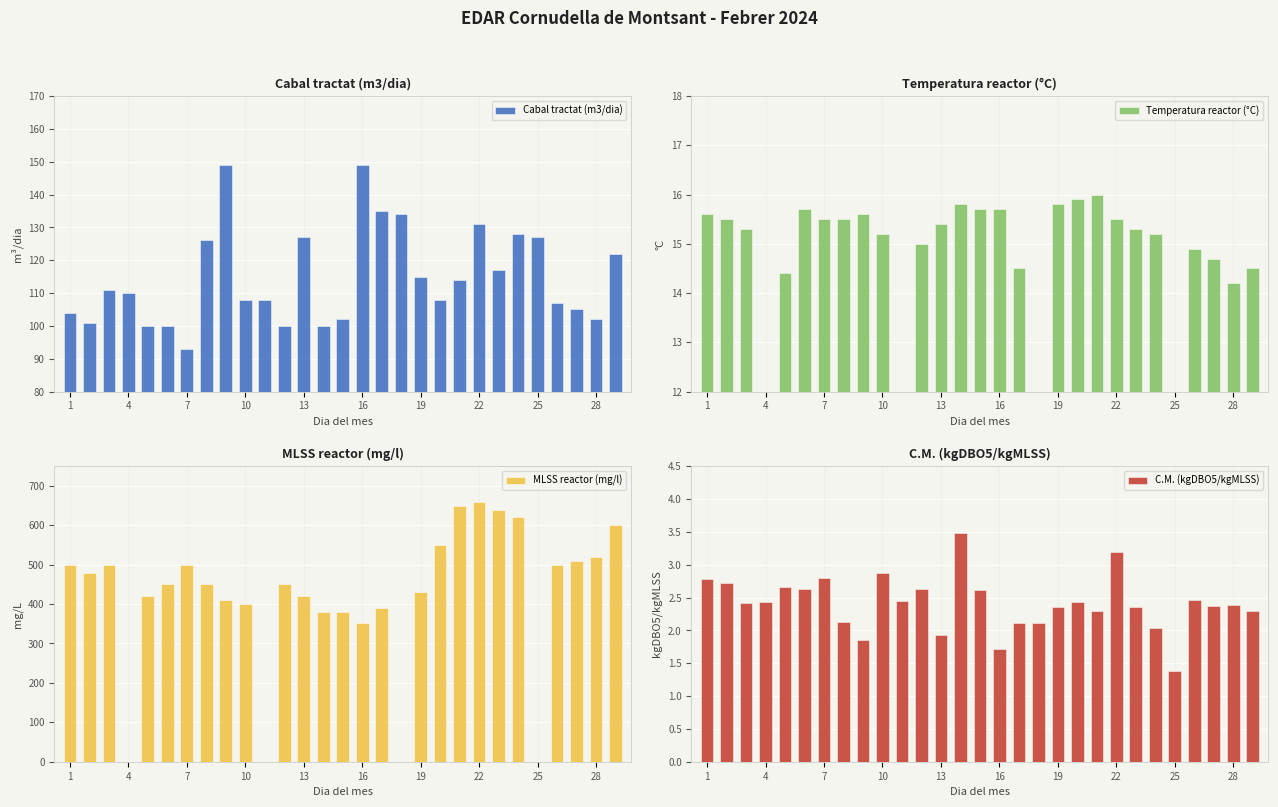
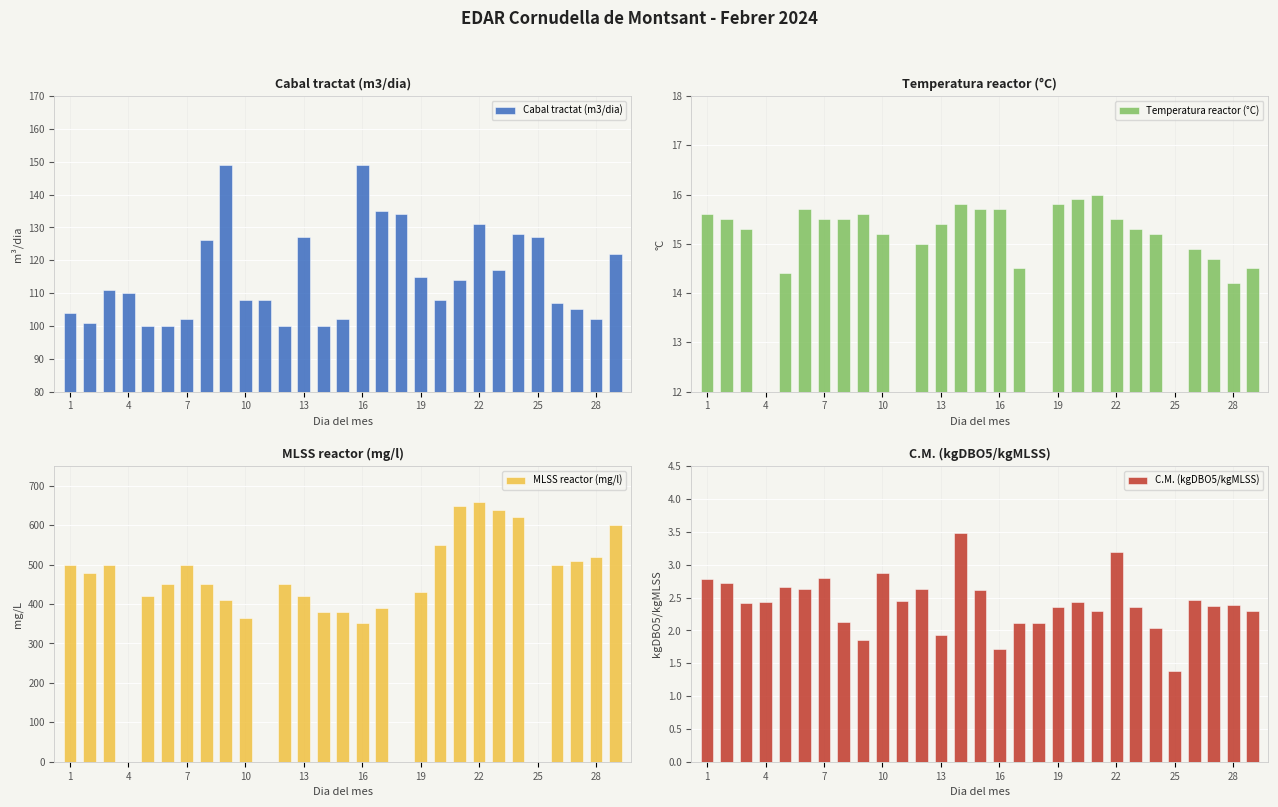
  {
    "Cabal tractat (m3/dia)": {
      "1": 104,
      "4": 110,
-     "7": 93,
+     "7": 102,
      "10": 108,
      "13": 127,
      "16": 149,
      "19": 115,
      "22": 131,
      "25": 127,
      "28": 102
    },
    "Temperatura reactor (°C)": {
      "1": 15.6,
      "7": 15.5,
      "10": 15.2,
      "13": 15.4,
      "16": 15.7,
      "19": 15.8,
      "22": 15.5,
      "28": 14.2
    },
    "MLSS reactor (mg/l)": {
      "1": 500,
      "7": 500,
-     "10": 400,
+     "10": 360,
      "13": 420,
      "16": 350,
      "19": 430,
      "22": 660,
      "28": 520
    },
    "C.M. (kgDBO5/kgMLSS)": {
      "1": 2.8,
      "4": 2.4,
      "7": 2.8,
      "10": 2.9,
      "13": 1.9,
      "16": 1.7,
      "19": 2.4,
      "22": 3.2,
      "25": 1.4,
      "28": 2.4
    }
  }
